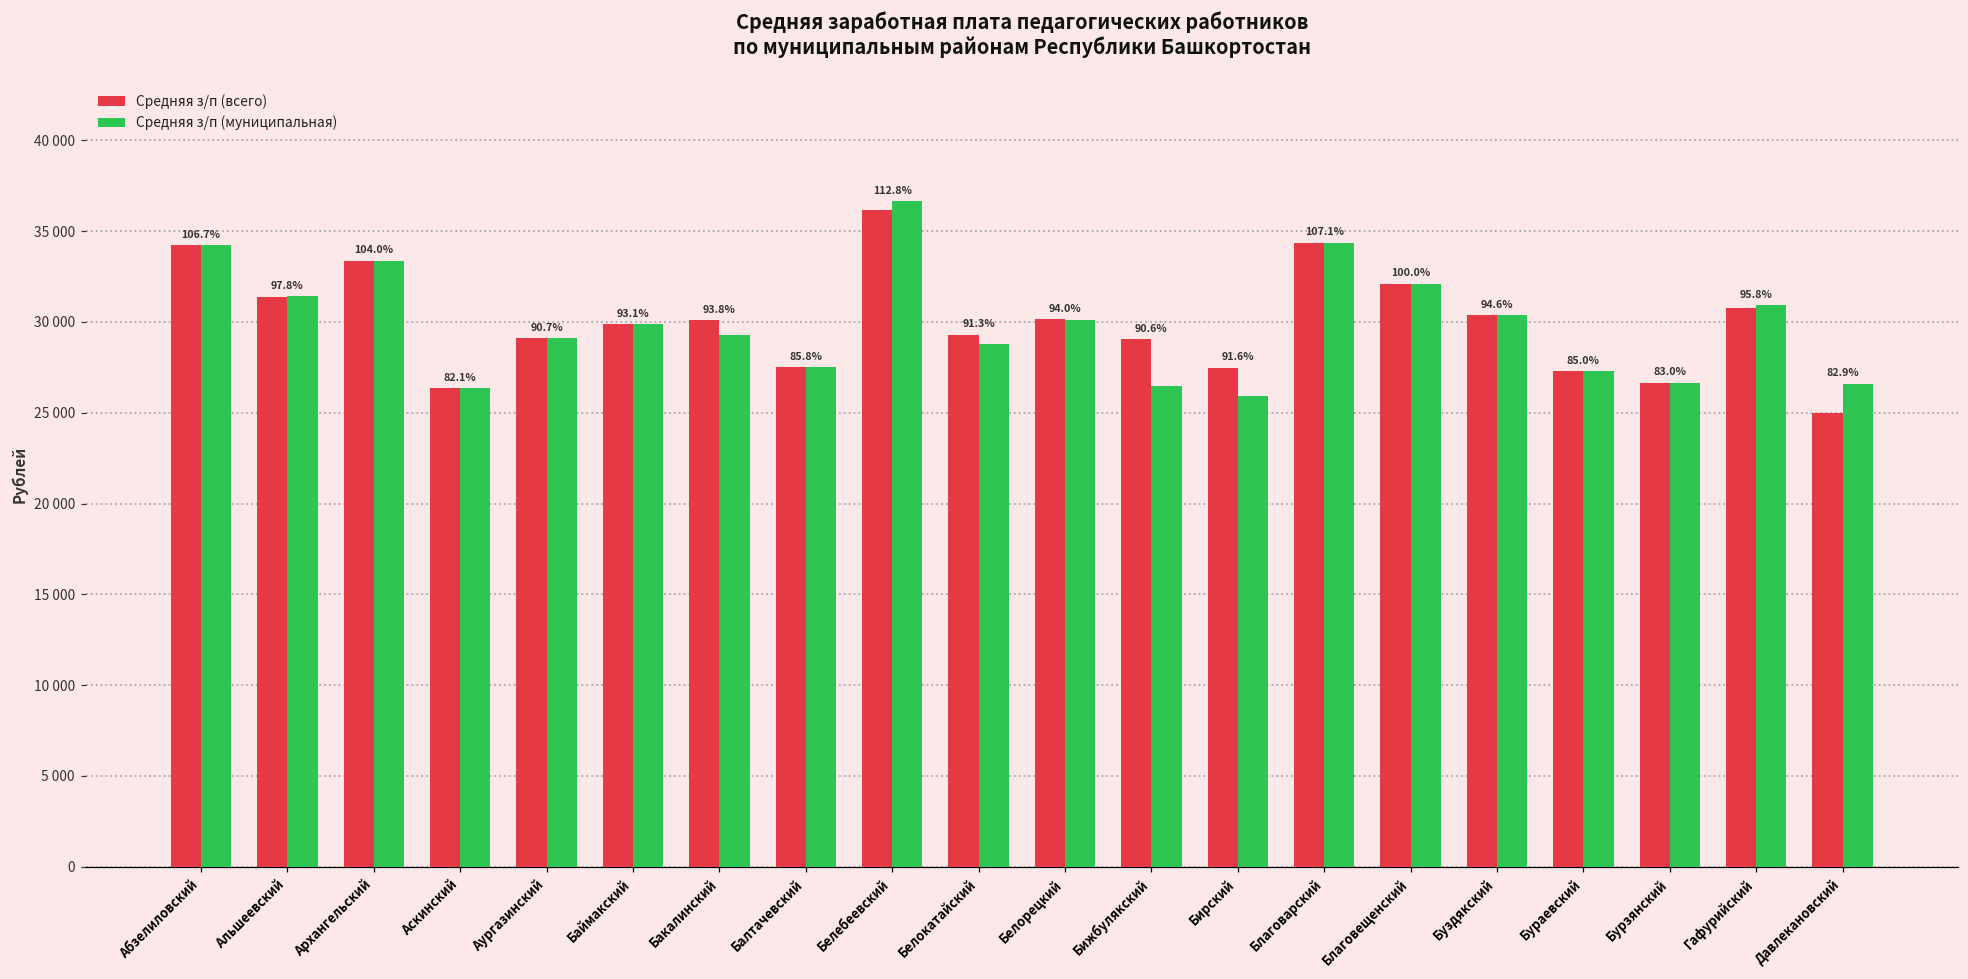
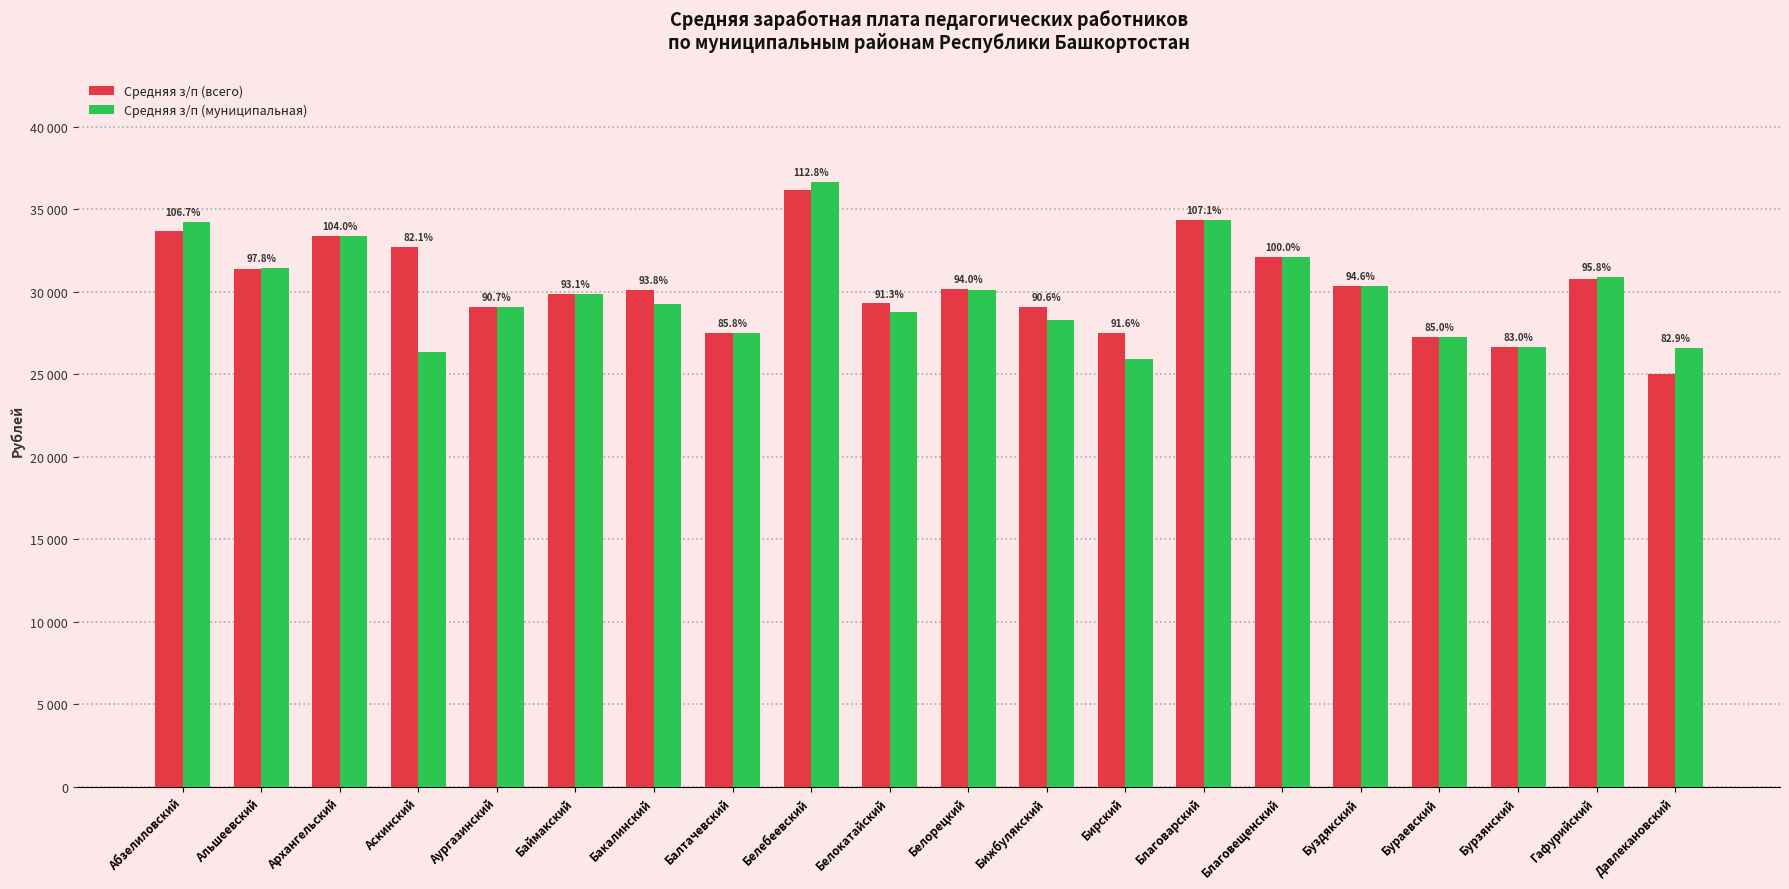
  {
    "Средняя з/п (всего)": {
-     "Абзелиловский": 34200,
+     "Абзелиловский": 33700,
      "Альшеевский": 31400,
-     "Аскинский": 26400,
+     "Аскинский": 32700,
      "Белебеевский": 36200,
      "Гафурийский": 30700,
      "Давлекановский": 25000
    },
    "Средняя з/п (муниципальная)": {
      "Аскинский": 26400,
      "Бакалинский": 29300,
      "Белокатайский": 28800,
      "Белорецкий": 30100,
-     "Бижбулякский": 26500,
+     "Бижбулякский": 28300,
      "Бирский": 25900
    }
  }
